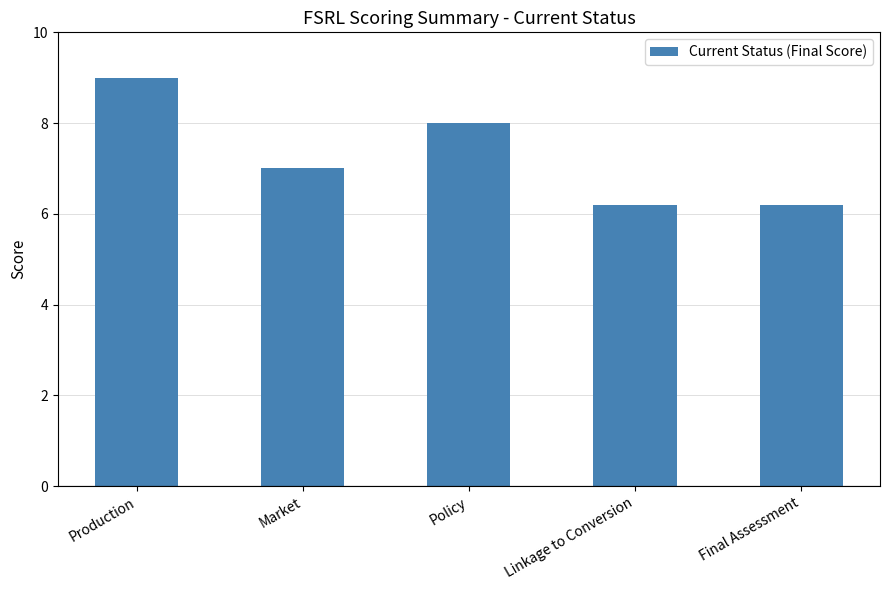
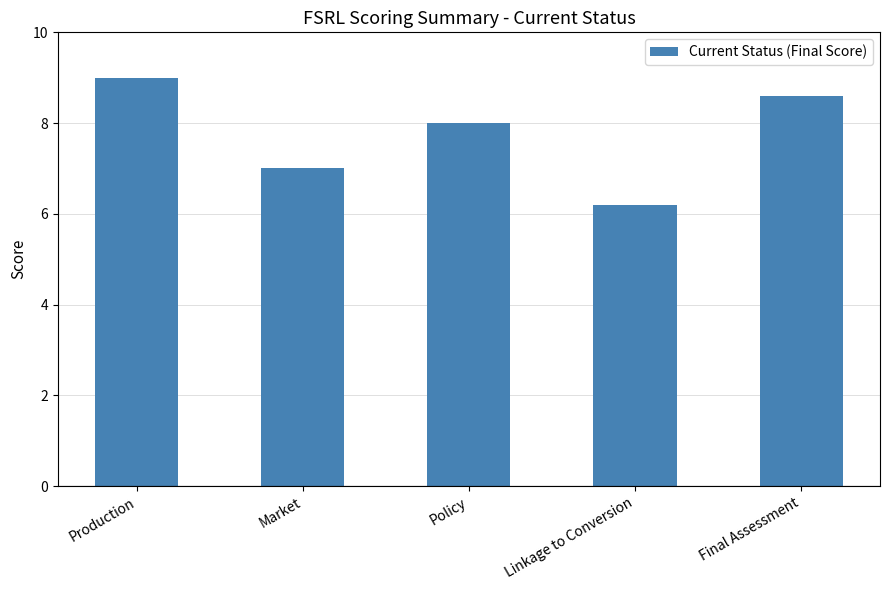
  {
    "Production": 9.0,
    "Market": 7.0,
    "Policy": 8.0,
    "Linkage to Conversion": 6.2,
-   "Final Assessment": 6.2
+   "Final Assessment": 8.6
  }
